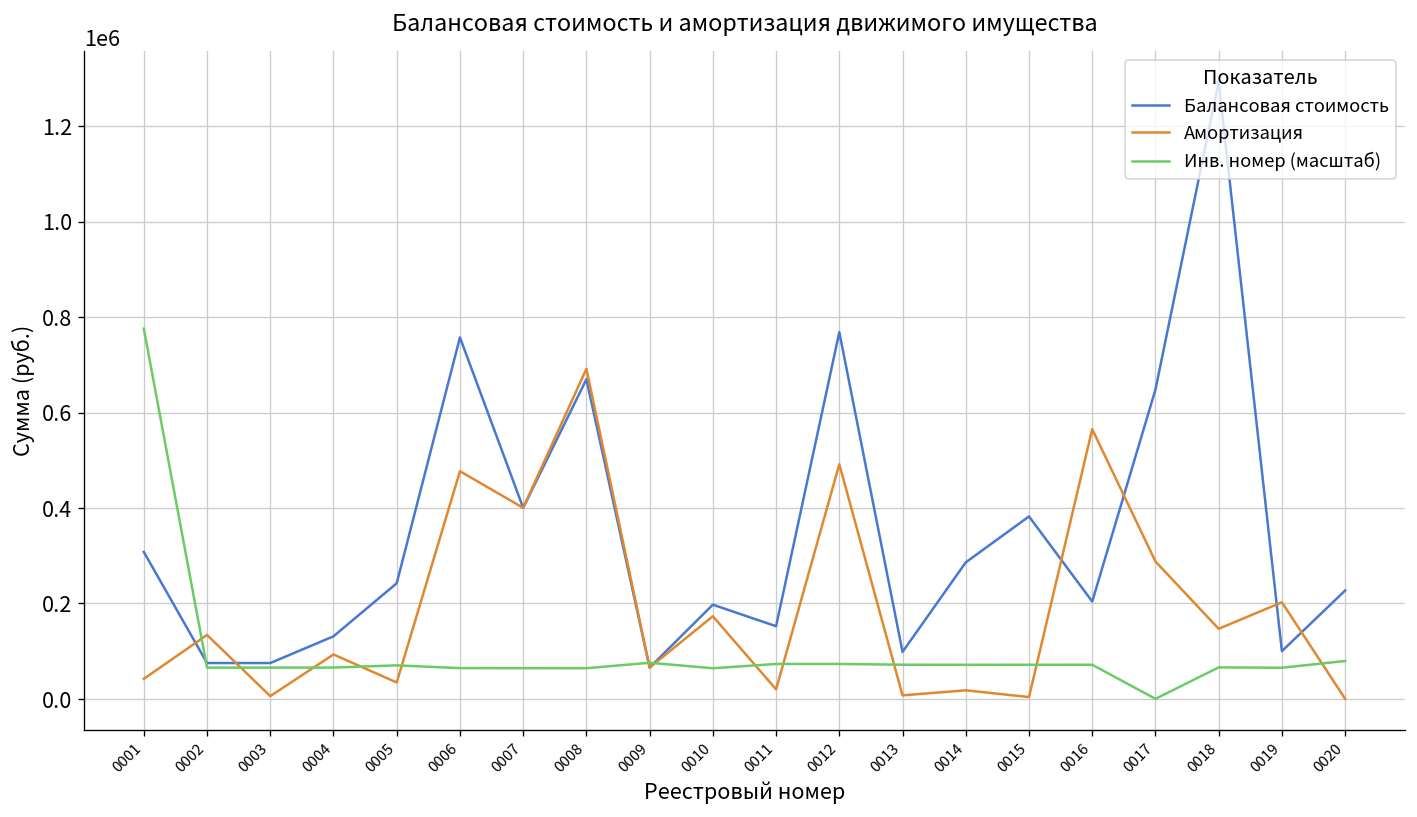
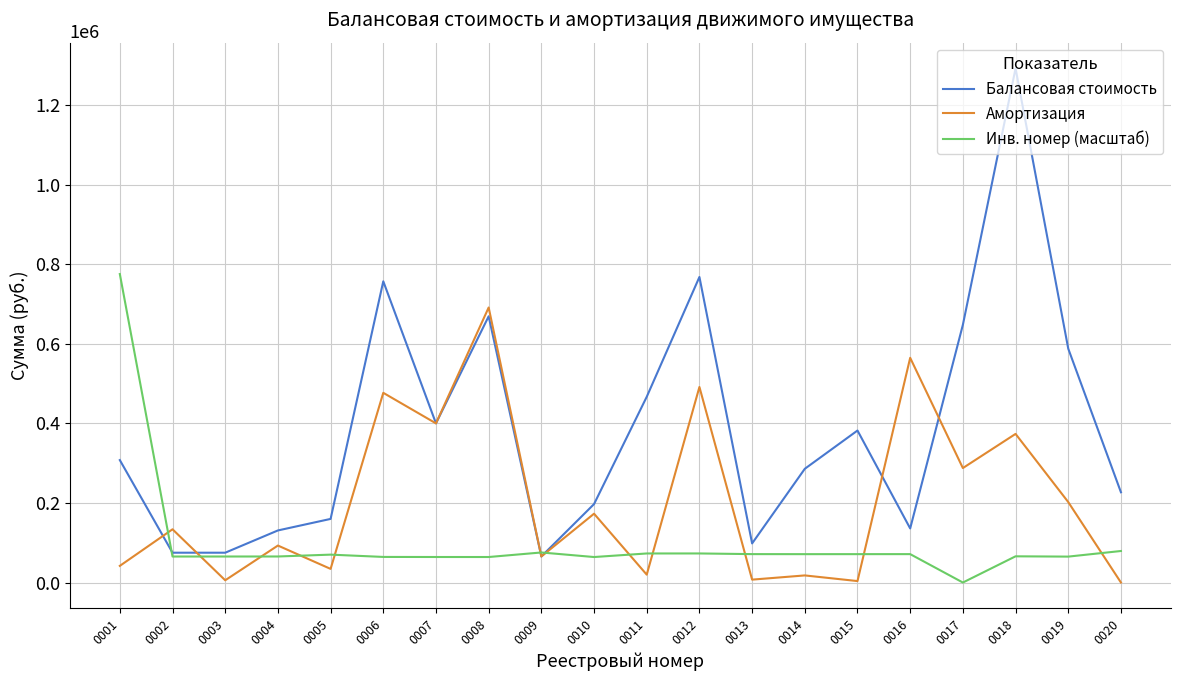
  {
    "Балансовая стоимость": {
      "0001": 310000,
      "0002": 80000,
      "0003": 80000,
      "0004": 130000,
-     "0005": 240000,
+     "0005": 160000,
      "0006": 760000,
      "0008": 670000,
      "0010": 200000,
-     "0011": 150000,
+     "0011": 470000,
      "0012": 770000,
      "0013": 100000,
      "0014": 290000,
      "0015": 380000,
-     "0016": 200000,
+     "0016": 140000,
      "0017": 650000,
-     "0019": 100000,
+     "0019": 590000,
      "0020": 230000
    },
    "Амортизация": {
      "0001": 40000,
      "0002": 130000,
      "0003": 10000,
      "0004": 90000,
      "0005": 30000,
      "0006": 480000,
      "0008": 690000,
      "0010": 170000,
      "0011": 20000,
      "0012": 490000,
      "0013": 10000,
      "0014": 20000,
      "0015": 0,
      "0016": 570000,
      "0017": 290000,
-     "0018": 150000,
+     "0018": 370000,
      "0019": 200000,
      "0020": 0
    },
    "Инв. номер (масштаб)": {
      "0001": 780000,
      "0002": 70000,
      "0003": 70000,
      "0004": 70000,
      "0005": 70000,
      "0006": 60000,
      "0007": 60000,
      "0008": 60000,
      "0009": 80000,
      "0010": 60000,
      "0011": 70000,
      "0012": 70000,
      "0013": 70000,
      "0014": 70000,
      "0015": 70000,
      "0016": 70000,
      "0017": 0,
      "0018": 70000,
      "0019": 70000,
      "0020": 80000
    }
  }
